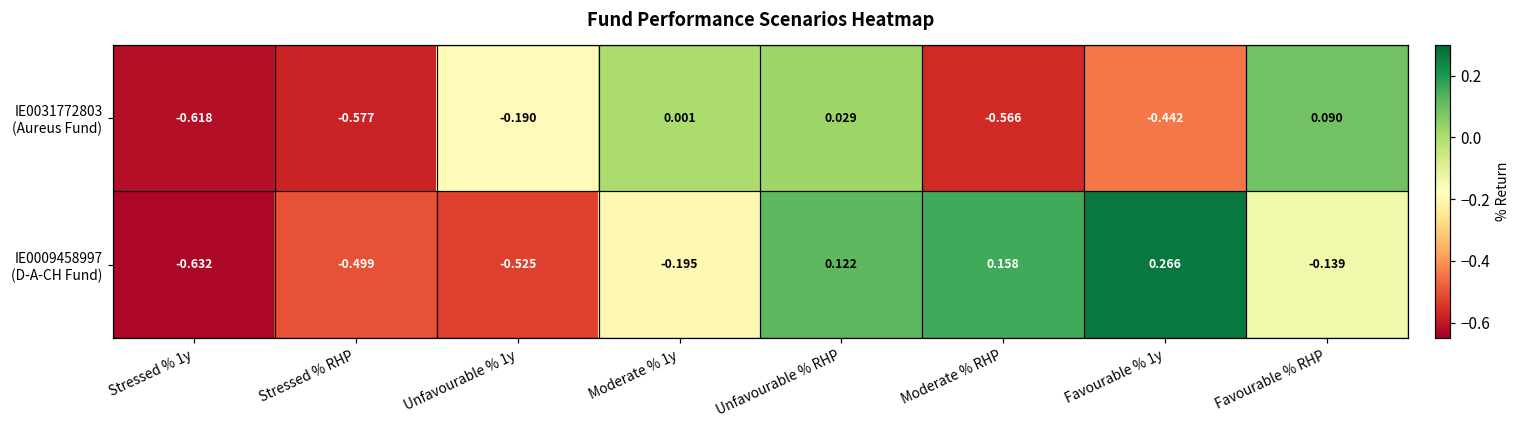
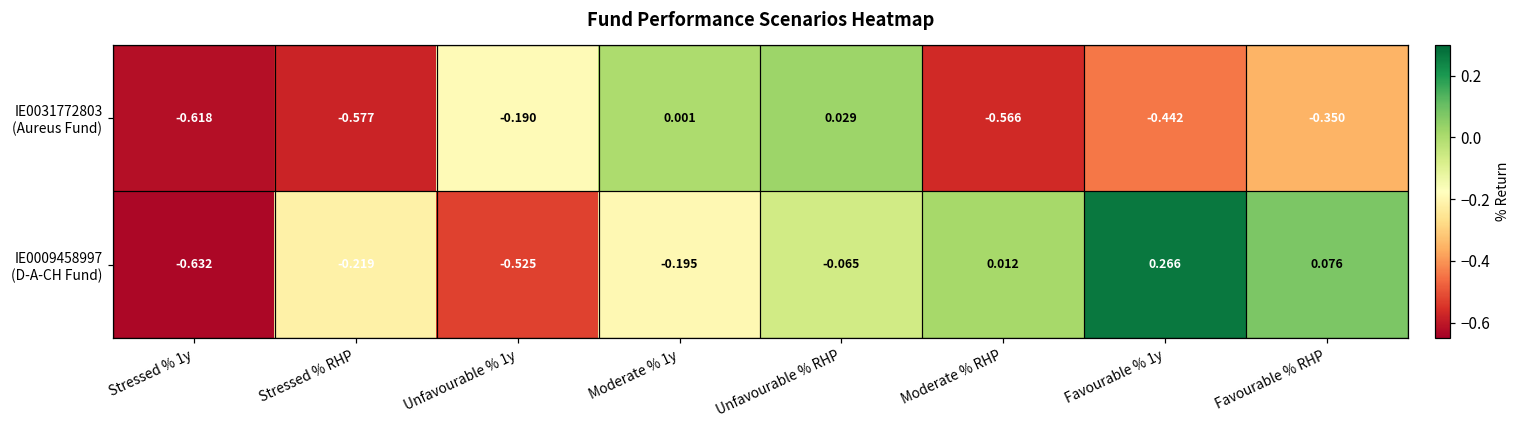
  {
    "IE0031772803 (Aureus Fund)": {
      "Stressed % 1y": -0.618,
      "Stressed % RHP": -0.577,
      "Unfavourable % 1y": -0.190,
      "Moderate % 1y": 0.001,
      "Unfavourable % RHP": 0.029,
      "Moderate % RHP": -0.566,
      "Favourable % 1y": -0.442,
-     "Favourable % RHP": 0.090
+     "Favourable % RHP": -0.350
    },
    "IE0009458997 (D-A-CH Fund)": {
      "Stressed % 1y": -0.632,
-     "Stressed % RHP": -0.499,
+     "Stressed % RHP": -0.219,
      "Unfavourable % 1y": -0.525,
      "Moderate % 1y": -0.195,
-     "Unfavourable % RHP": 0.122,
-     "Moderate % RHP": 0.158,
+     "Unfavourable % RHP": -0.065,
+     "Moderate % RHP": 0.012,
      "Favourable % 1y": 0.266,
-     "Favourable % RHP": -0.139
+     "Favourable % RHP": 0.076
    }
  }
